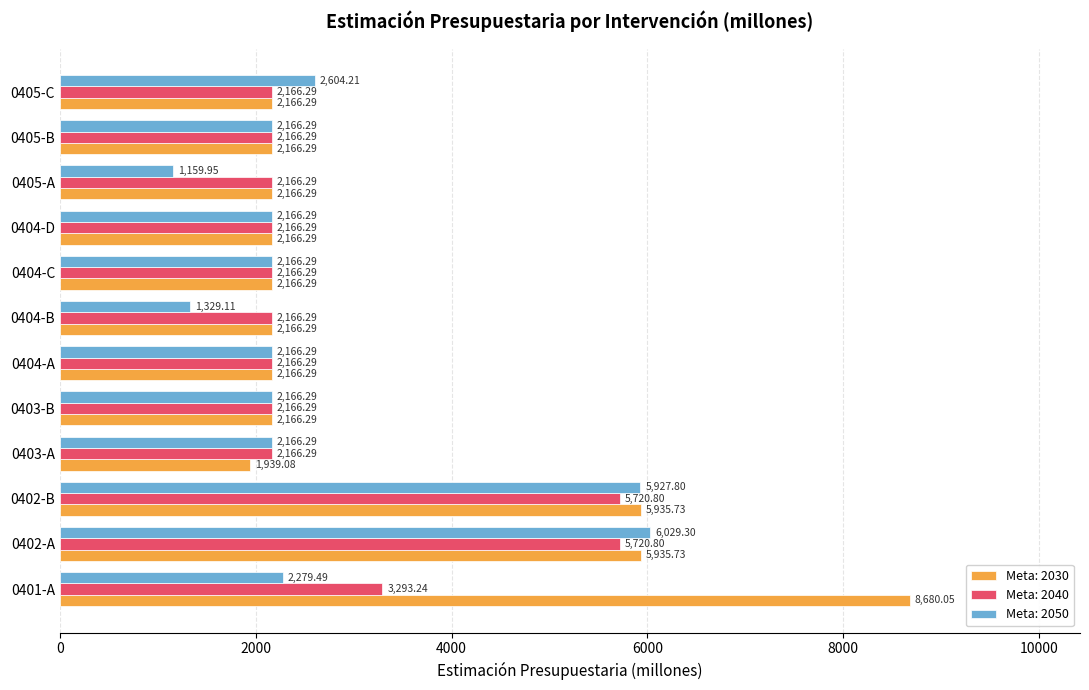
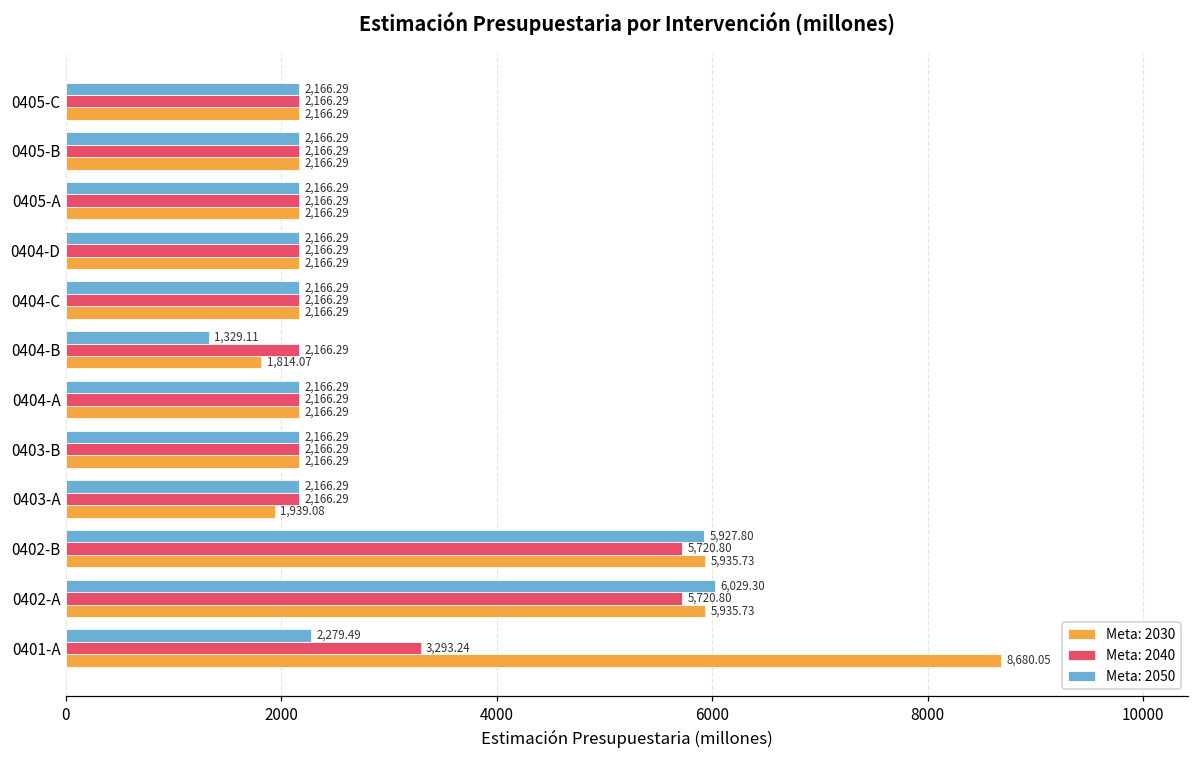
  {
    "Meta: 2030": {
      "0405-C": "2,166.29",
      "0405-B": "2,166.29",
      "0405-A": "2,166.29",
      "0404-D": "2,166.29",
      "0404-C": "2,166.29",
-     "0404-B": "2,166.29",
+     "0404-B": "1,814.07",
      "0404-A": "2,166.29",
      "0403-B": "2,166.29",
      "0403-A": "1,939.08",
      "0402-B": "5,935.73",
      "0402-A": "5,935.73",
      "0401-A": "8,680.05"
    },
    "Meta: 2040": {
      "0405-C": "2,166.29",
      "0405-B": "2,166.29",
      "0405-A": "2,166.29",
      "0404-D": "2,166.29",
      "0404-C": "2,166.29",
      "0404-B": "2,166.29",
      "0404-A": "2,166.29",
      "0403-B": "2,166.29",
      "0403-A": "2,166.29",
      "0402-B": "5,720.80",
      "0402-A": "5,720.80",
      "0401-A": "3,293.24"
    },
    "Meta: 2050": {
-     "0405-C": "2,604.21",
+     "0405-C": "2,166.29",
      "0405-B": "2,166.29",
-     "0405-A": "1,159.95",
+     "0405-A": "2,166.29",
      "0404-D": "2,166.29",
      "0404-C": "2,166.29",
      "0404-B": "1,329.11",
      "0404-A": "2,166.29",
      "0403-B": "2,166.29",
      "0403-A": "2,166.29",
      "0402-B": "5,927.80",
      "0402-A": "6,029.30",
      "0401-A": "2,279.49"
    }
  }
